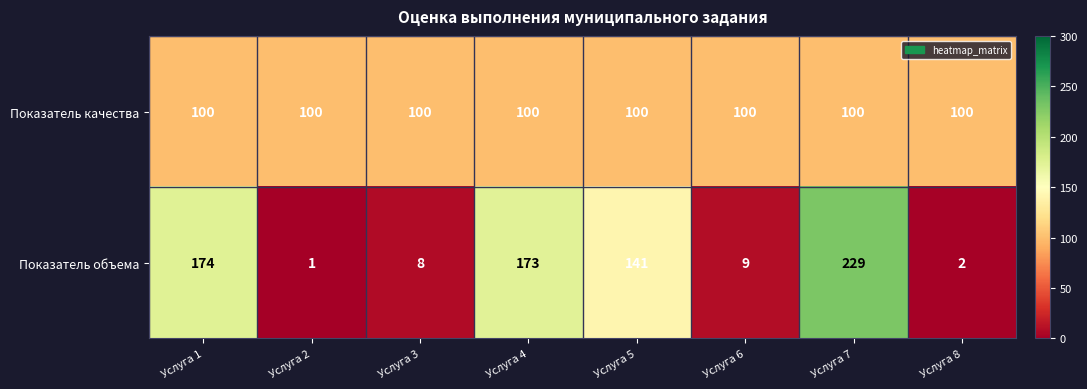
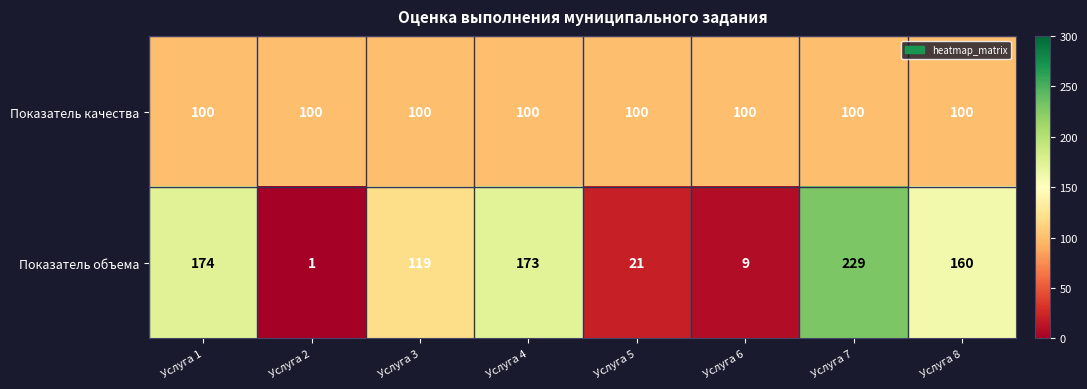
  {
    "Показатель качества": {
      "Услуга 1": 100,
      "Услуга 2": 100,
      "Услуга 3": 100,
      "Услуга 4": 100,
      "Услуга 5": 100,
      "Услуга 6": 100,
      "Услуга 7": 100,
      "Услуга 8": 100
    },
    "Показатель объема": {
      "Услуга 1": 174,
      "Услуга 2": 1,
-     "Услуга 3": 8,
+     "Услуга 3": 119,
      "Услуга 4": 173,
-     "Услуга 5": 141,
+     "Услуга 5": 21,
      "Услуга 6": 9,
      "Услуга 7": 229,
-     "Услуга 8": 2
+     "Услуга 8": 160
    }
  }
